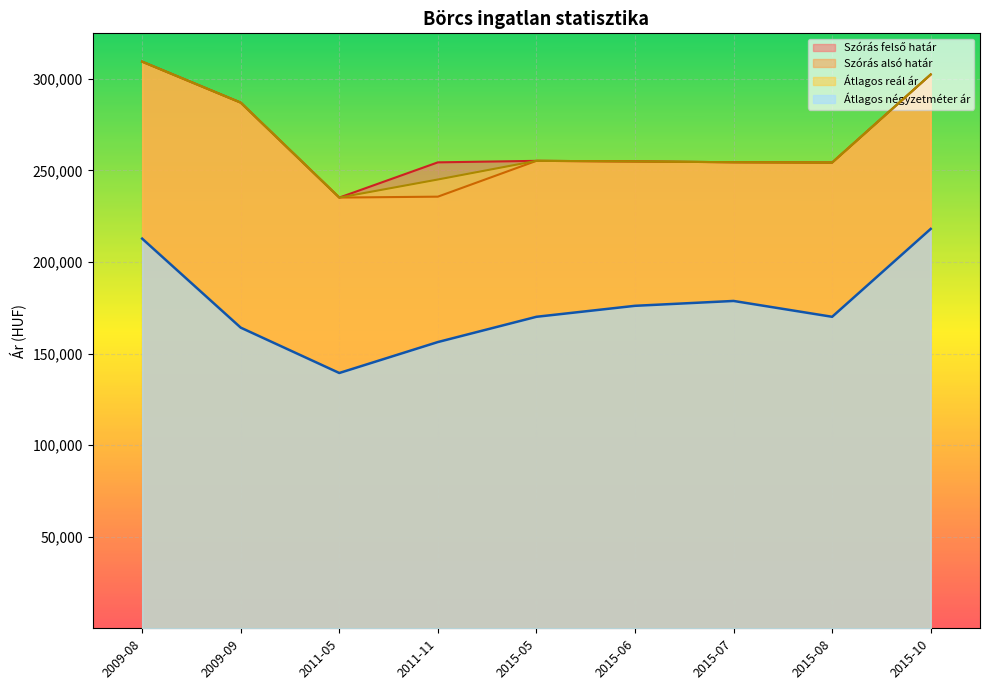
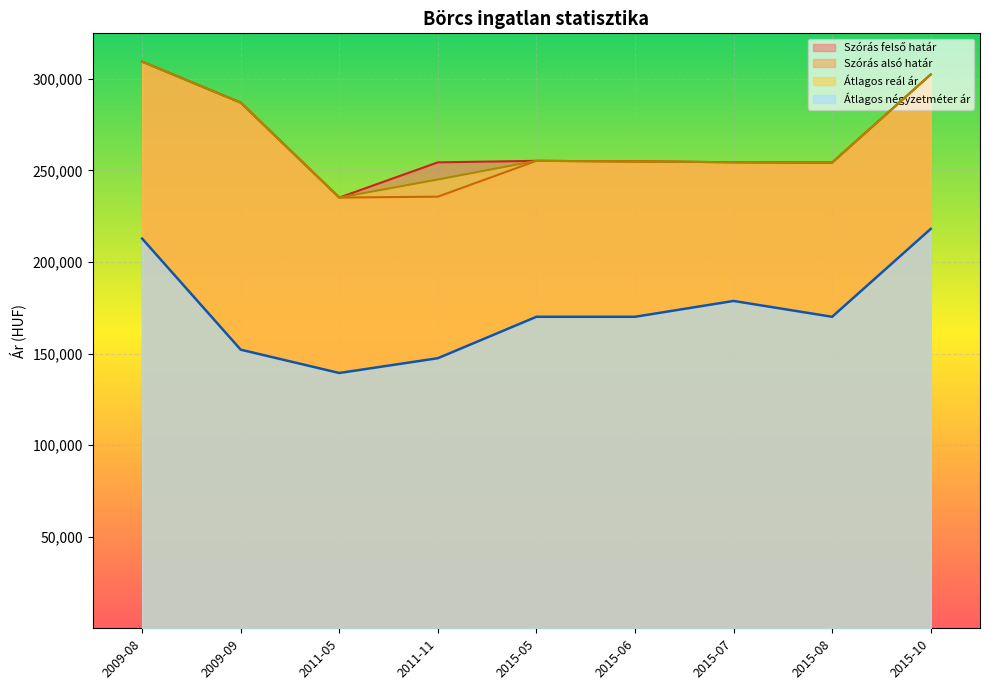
  {
    "Átlagos négyzetméter ár": {
      "2009-08": "213,000",
-     "2009-09": "164,000",
+     "2009-09": "152,000",
      "2011-05": "139,000",
-     "2011-11": "156,000",
+     "2011-11": "147,000",
      "2015-05": "170,000",
-     "2015-06": "176,000",
+     "2015-06": "170,000",
      "2015-07": "179,000",
      "2015-08": "170,000",
      "2015-10": "218,000"
    }
  }
